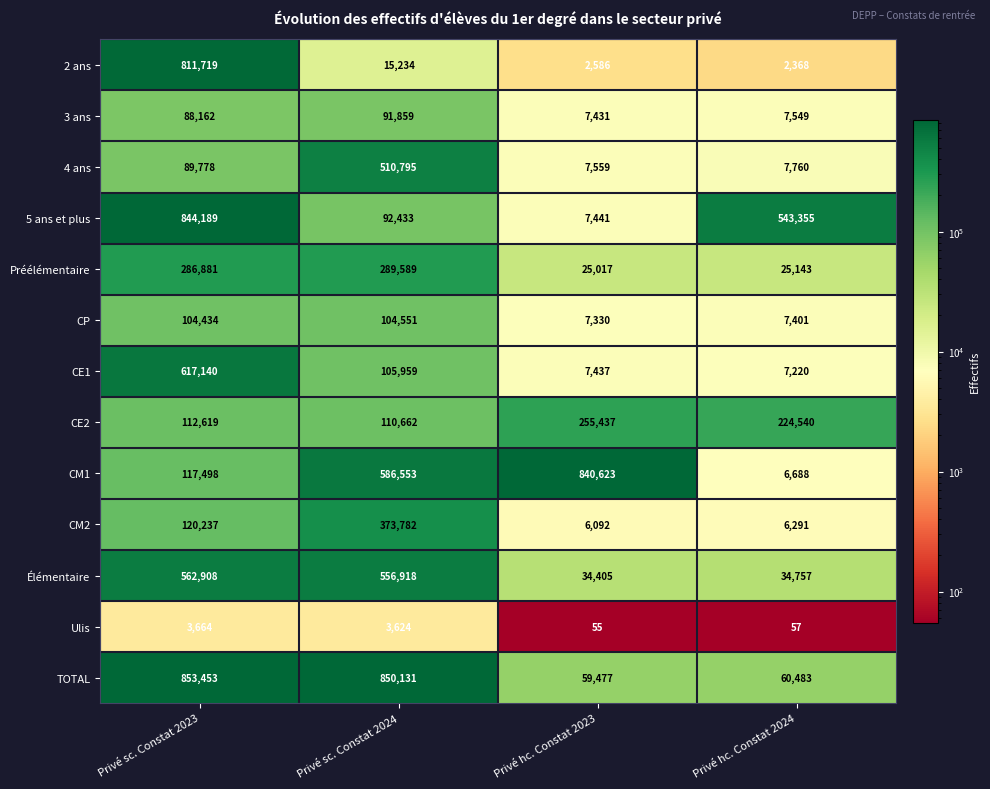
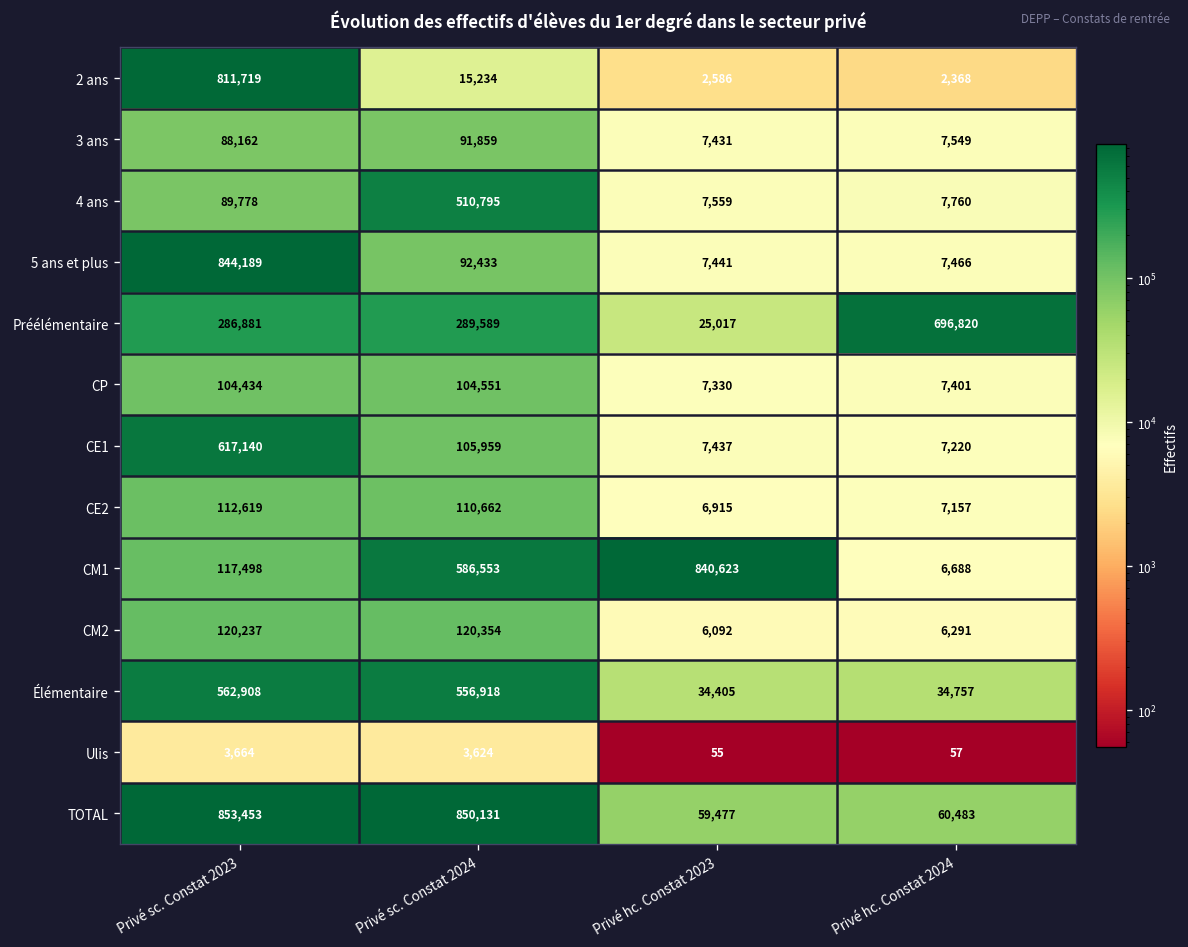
  {
    "2 ans": {
      "Privé sc. Constat 2023": "811,719",
      "Privé sc. Constat 2024": "15,234",
      "Privé hc. Constat 2023": "2,586",
      "Privé hc. Constat 2024": "2,368"
    },
    "3 ans": {
      "Privé sc. Constat 2023": "88,162",
      "Privé sc. Constat 2024": "91,859",
      "Privé hc. Constat 2023": "7,431",
      "Privé hc. Constat 2024": "7,549"
    },
    "4 ans": {
      "Privé sc. Constat 2023": "89,778",
      "Privé sc. Constat 2024": "510,795",
      "Privé hc. Constat 2023": "7,559",
      "Privé hc. Constat 2024": "7,760"
    },
    "5 ans et plus": {
      "Privé sc. Constat 2023": "844,189",
      "Privé sc. Constat 2024": "92,433",
      "Privé hc. Constat 2023": "7,441",
-     "Privé hc. Constat 2024": "543,355"
+     "Privé hc. Constat 2024": "7,466"
    },
    "Préélémentaire": {
      "Privé sc. Constat 2023": "286,881",
      "Privé sc. Constat 2024": "289,589",
      "Privé hc. Constat 2023": "25,017",
-     "Privé hc. Constat 2024": "25,143"
+     "Privé hc. Constat 2024": "696,820"
    },
    "CP": {
      "Privé sc. Constat 2023": "104,434",
      "Privé sc. Constat 2024": "104,551",
      "Privé hc. Constat 2023": "7,330",
      "Privé hc. Constat 2024": "7,401"
    },
    "CE1": {
      "Privé sc. Constat 2023": "617,140",
      "Privé sc. Constat 2024": "105,959",
      "Privé hc. Constat 2023": "7,437",
      "Privé hc. Constat 2024": "7,220"
    },
    "CE2": {
      "Privé sc. Constat 2023": "112,619",
      "Privé sc. Constat 2024": "110,662",
-     "Privé hc. Constat 2023": "255,437",
-     "Privé hc. Constat 2024": "224,540"
+     "Privé hc. Constat 2023": "6,915",
+     "Privé hc. Constat 2024": "7,157"
    },
    "CM1": {
      "Privé sc. Constat 2023": "117,498",
      "Privé sc. Constat 2024": "586,553",
      "Privé hc. Constat 2023": "840,623",
      "Privé hc. Constat 2024": "6,688"
    },
    "CM2": {
      "Privé sc. Constat 2023": "120,237",
-     "Privé sc. Constat 2024": "373,782",
+     "Privé sc. Constat 2024": "120,354",
      "Privé hc. Constat 2023": "6,092",
      "Privé hc. Constat 2024": "6,291"
    },
    "Élémentaire": {
      "Privé sc. Constat 2023": "562,908",
      "Privé sc. Constat 2024": "556,918",
      "Privé hc. Constat 2023": "34,405",
      "Privé hc. Constat 2024": "34,757"
    },
    "Ulis": {
      "Privé sc. Constat 2023": "3,664",
      "Privé sc. Constat 2024": "3,624",
      "Privé hc. Constat 2023": "55",
      "Privé hc. Constat 2024": "57"
    },
    "TOTAL": {
      "Privé sc. Constat 2023": "853,453",
      "Privé sc. Constat 2024": "850,131",
      "Privé hc. Constat 2023": "59,477",
      "Privé hc. Constat 2024": "60,483"
    }
  }
